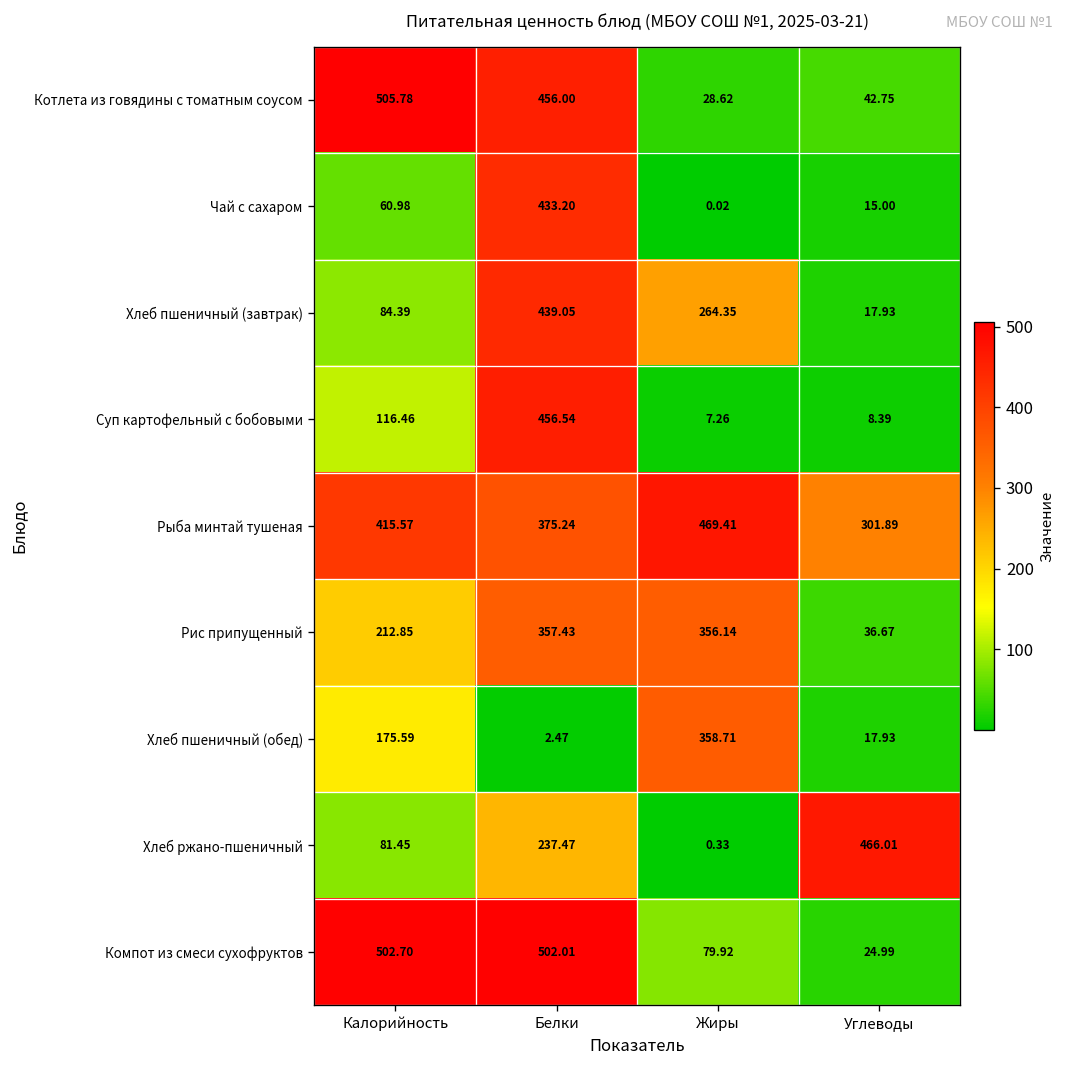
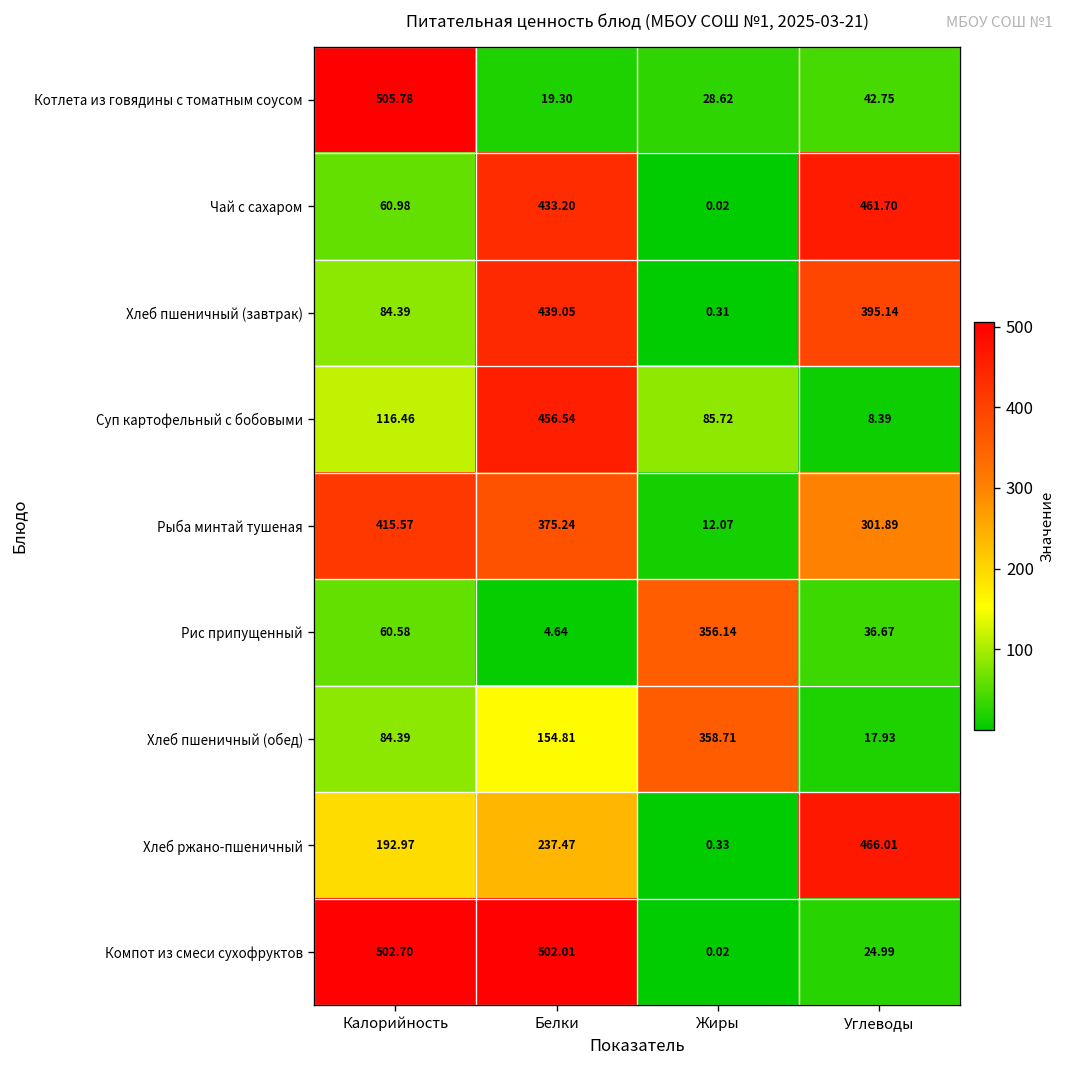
  {
    "Котлета из говядины с томатным соусом": {
      "Калорийность": 505.78,
-     "Белки": 456.00,
+     "Белки": 19.30,
      "Жиры": 28.62,
      "Углеводы": 42.75
    },
    "Чай с сахаром": {
      "Калорийность": 60.98,
      "Белки": 433.20,
      "Жиры": 0.02,
-     "Углеводы": 15.00
+     "Углеводы": 461.70
    },
    "Хлеб пшеничный (завтрак)": {
      "Калорийность": 84.39,
      "Белки": 439.05,
-     "Жиры": 264.35,
-     "Углеводы": 17.93
+     "Жиры": 0.31,
+     "Углеводы": 395.14
    },
    "Суп картофельный с бобовыми": {
      "Калорийность": 116.46,
      "Белки": 456.54,
-     "Жиры": 7.26,
+     "Жиры": 85.72,
      "Углеводы": 8.39
    },
    "Рыба минтай тушеная": {
      "Калорийность": 415.57,
      "Белки": 375.24,
-     "Жиры": 469.41,
+     "Жиры": 12.07,
      "Углеводы": 301.89
    },
    "Рис припущенный": {
-     "Калорийность": 212.85,
-     "Белки": 357.43,
+     "Калорийность": 60.58,
+     "Белки": 4.64,
      "Жиры": 356.14,
      "Углеводы": 36.67
    },
    "Хлеб пшеничный (обед)": {
-     "Калорийность": 175.59,
-     "Белки": 2.47,
+     "Калорийность": 84.39,
+     "Белки": 154.81,
      "Жиры": 358.71,
      "Углеводы": 17.93
    },
    "Хлеб ржано-пшеничный": {
-     "Калорийность": 81.45,
+     "Калорийность": 192.97,
      "Белки": 237.47,
      "Жиры": 0.33,
      "Углеводы": 466.01
    },
    "Компот из смеси сухофруктов": {
      "Калорийность": 502.70,
      "Белки": 502.01,
-     "Жиры": 79.92,
+     "Жиры": 0.02,
      "Углеводы": 24.99
    }
  }
